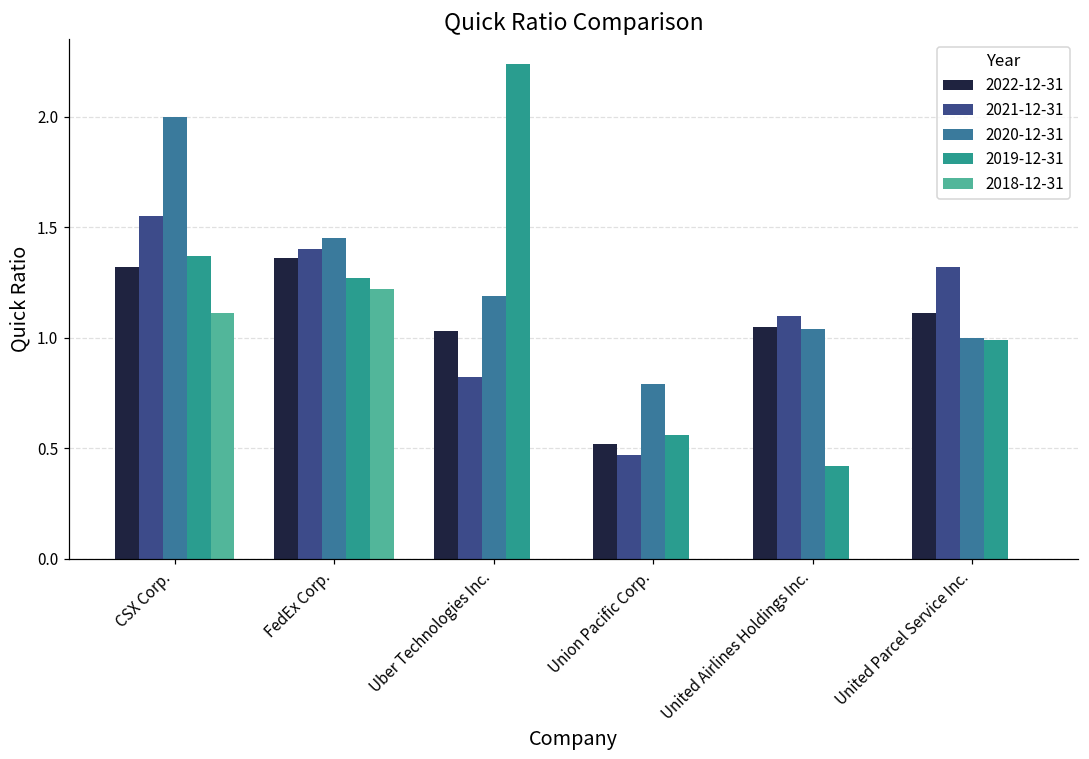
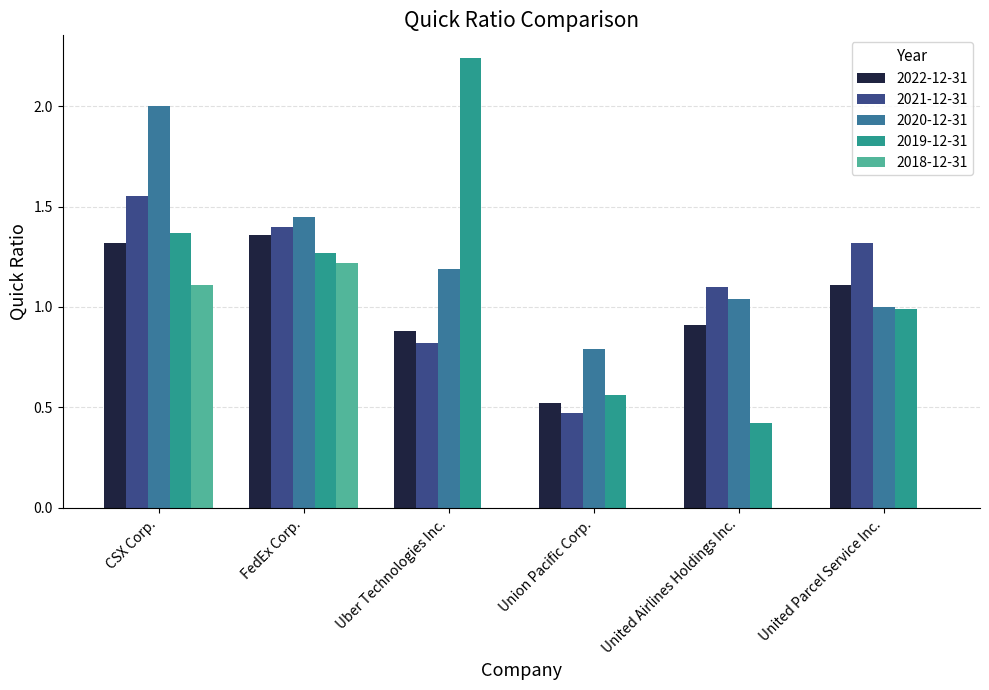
  {
    "2022-12-31": {
      "CSX Corp.": 1.32,
      "FedEx Corp.": 1.36,
-     "Uber Technologies Inc.": 1.03,
+     "Uber Technologies Inc.": 0.88,
      "Union Pacific Corp.": 0.52,
-     "United Airlines Holdings Inc.": 1.05,
+     "United Airlines Holdings Inc.": 0.91,
      "United Parcel Service Inc.": 1.11
    }
  }
